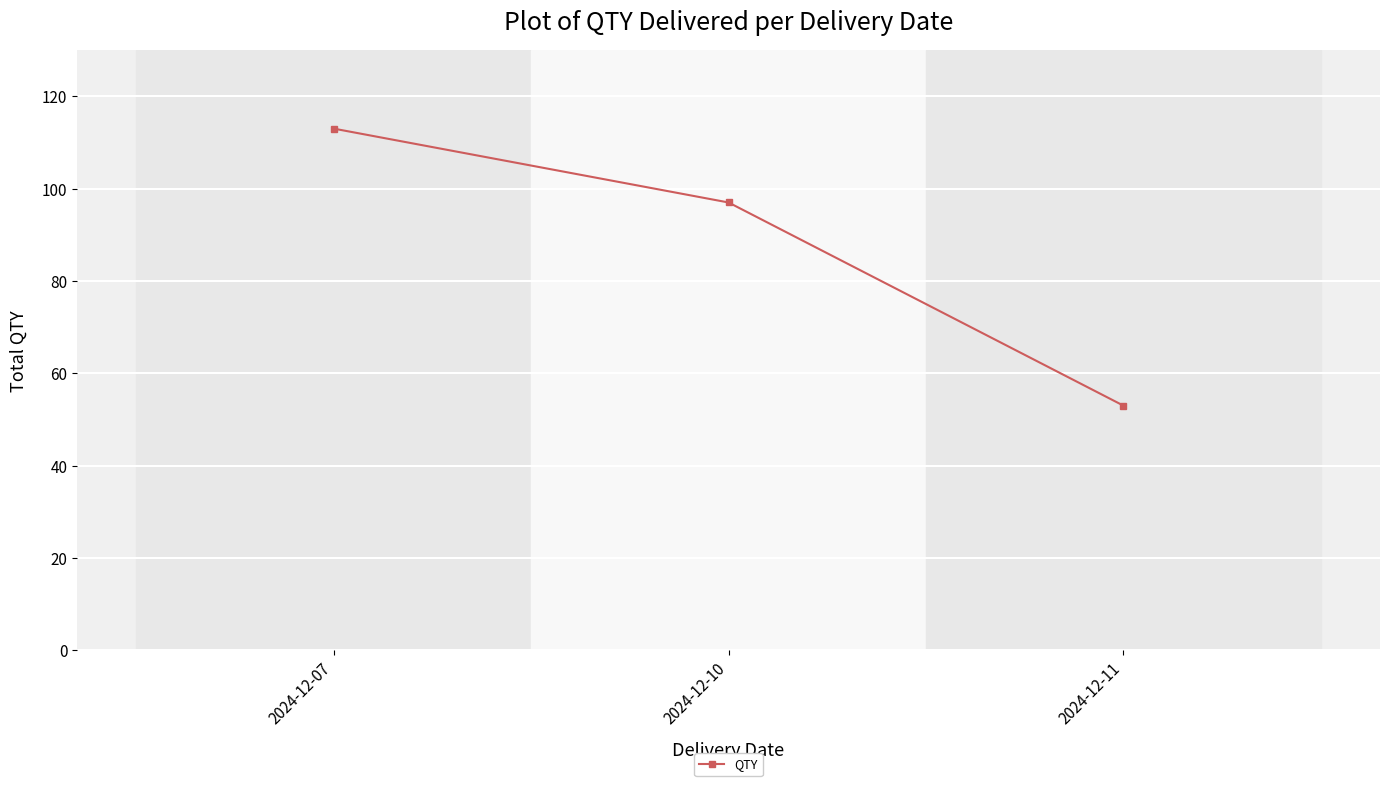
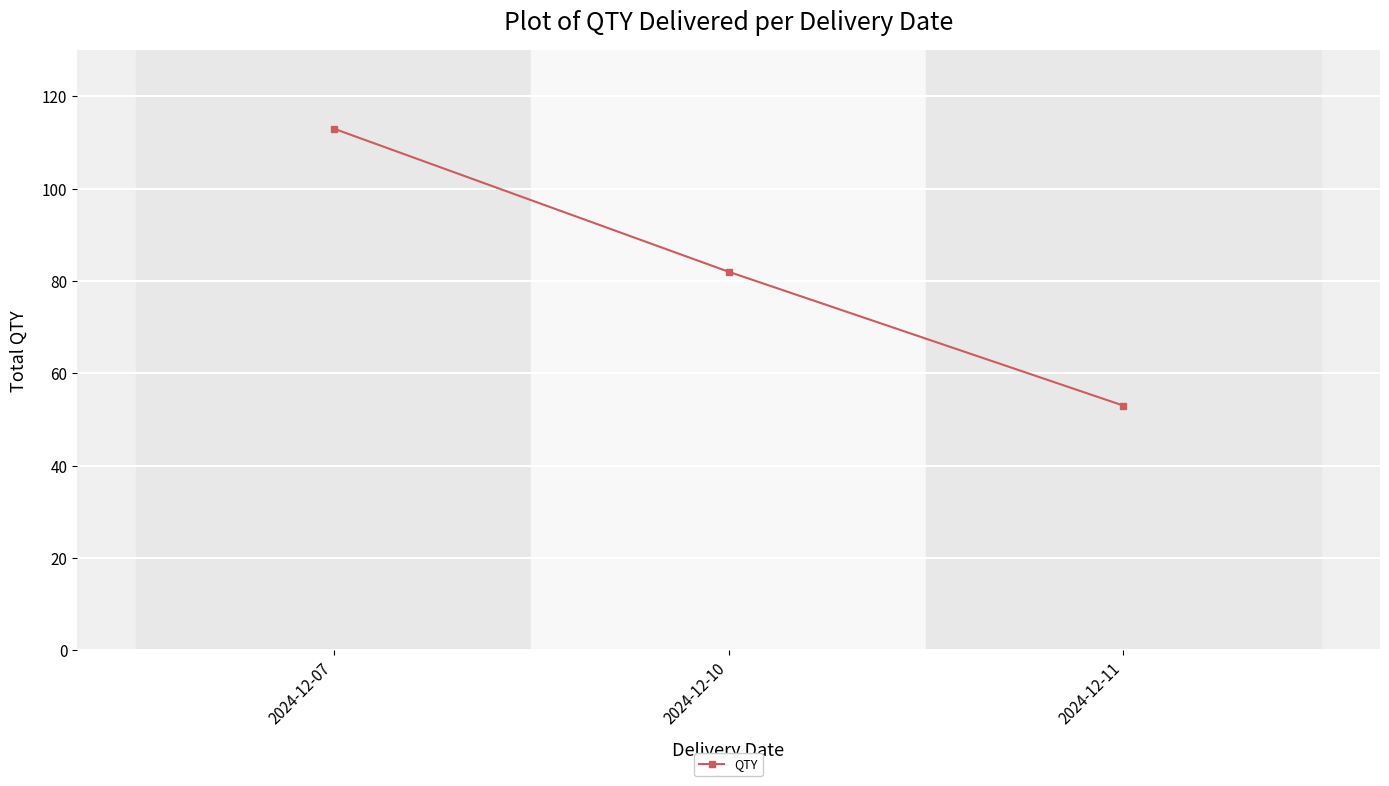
  {
    "2024-12-07": 113,
-   "2024-12-10": 97,
+   "2024-12-10": 82,
    "2024-12-11": 53
  }
